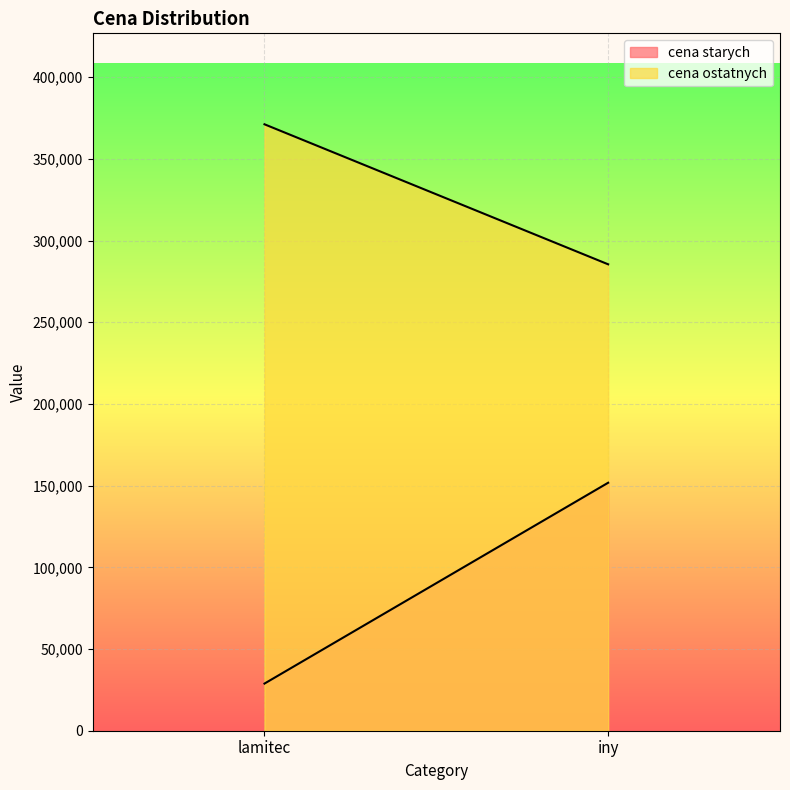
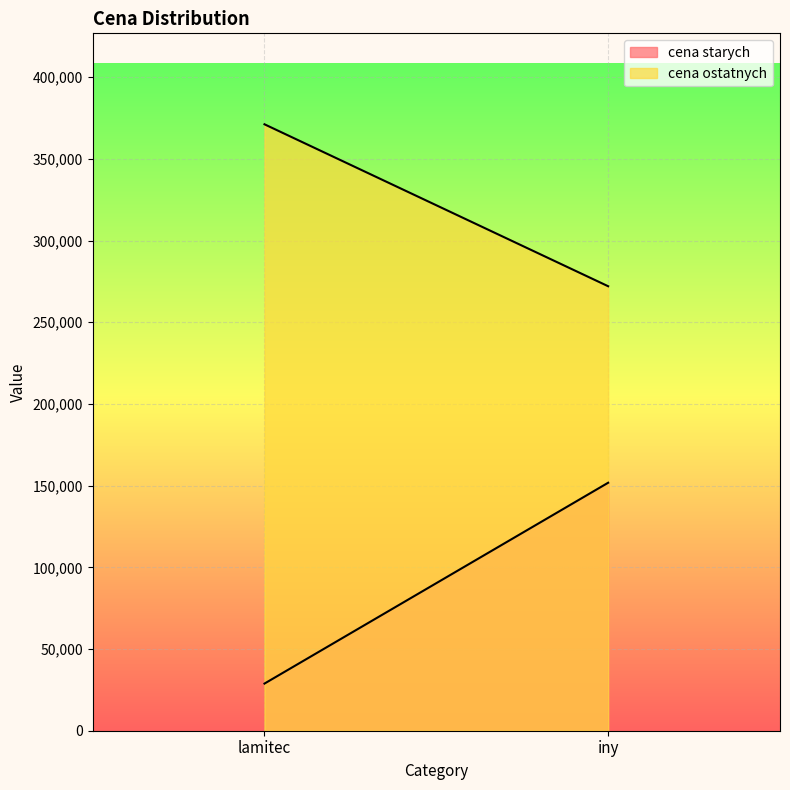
  {
    "cena starych": {
      "lamitec": "29,000",
      "iny": "152,000"
    },
    "cena ostatnych": {
      "lamitec": "371,000",
-     "iny": "285,000"
+     "iny": "272,000"
    }
  }
